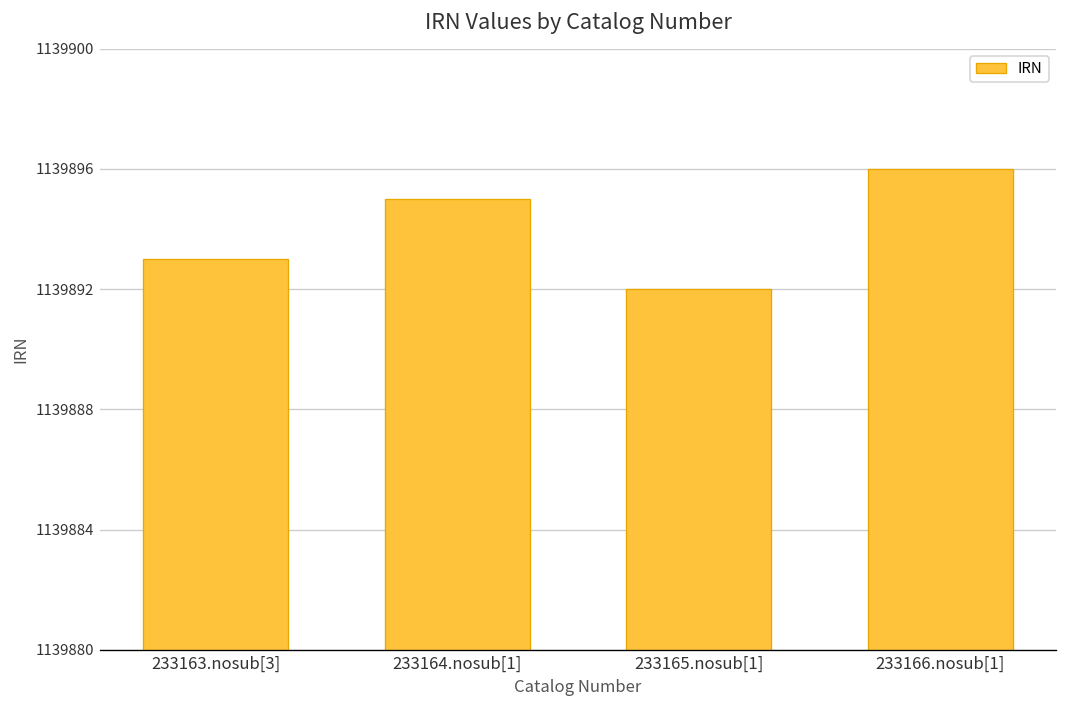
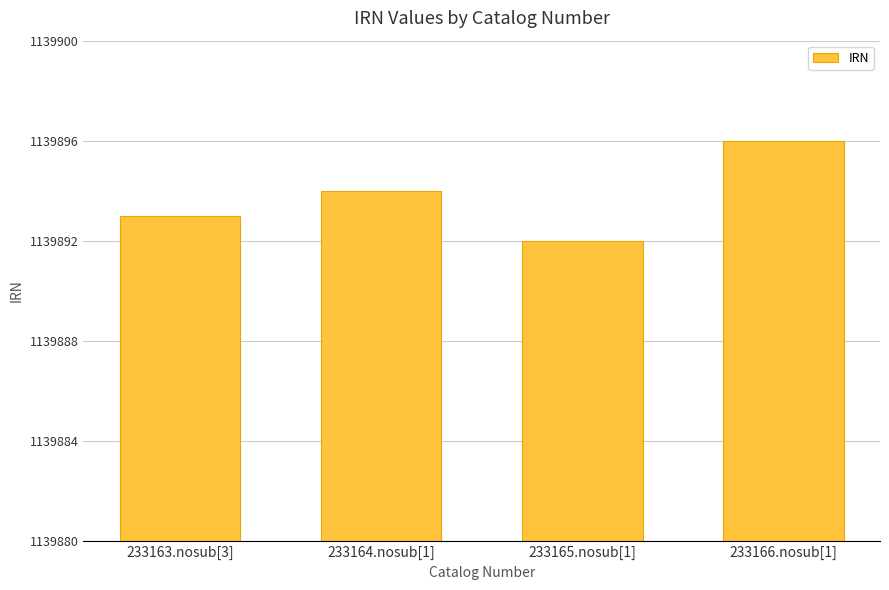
  {
    "233163.nosub[3]": 1139893,
-   "233164.nosub[1]": 1139895,
+   "233164.nosub[1]": 1139894,
    "233165.nosub[1]": 1139892,
    "233166.nosub[1]": 1139896
  }
